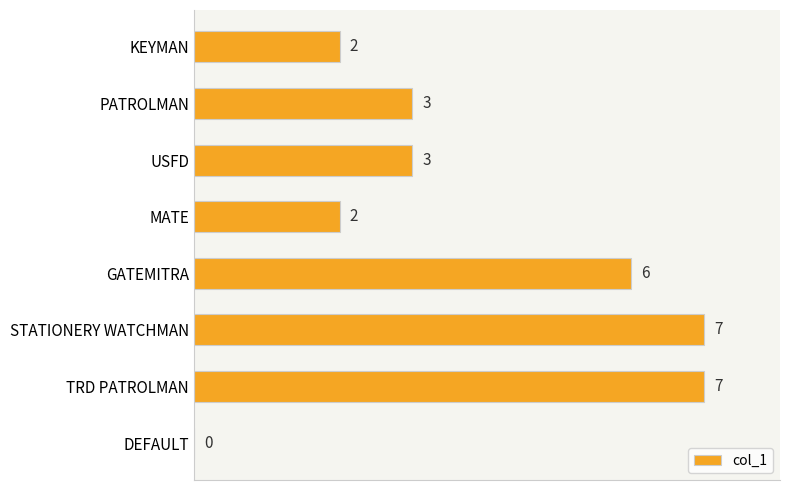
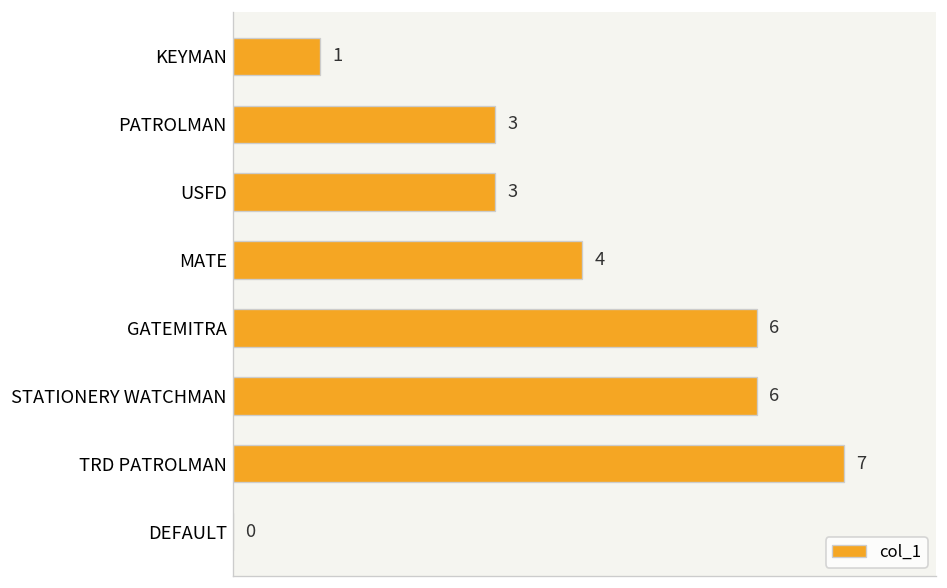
  {
-   "KEYMAN": 2,
+   "KEYMAN": 1,
    "PATROLMAN": 3,
    "USFD": 3,
-   "MATE": 2,
+   "MATE": 4,
    "GATEMITRA": 6,
-   "STATIONERY WATCHMAN": 7,
+   "STATIONERY WATCHMAN": 6,
    "TRD PATROLMAN": 7,
    "DEFAULT": 0
  }
